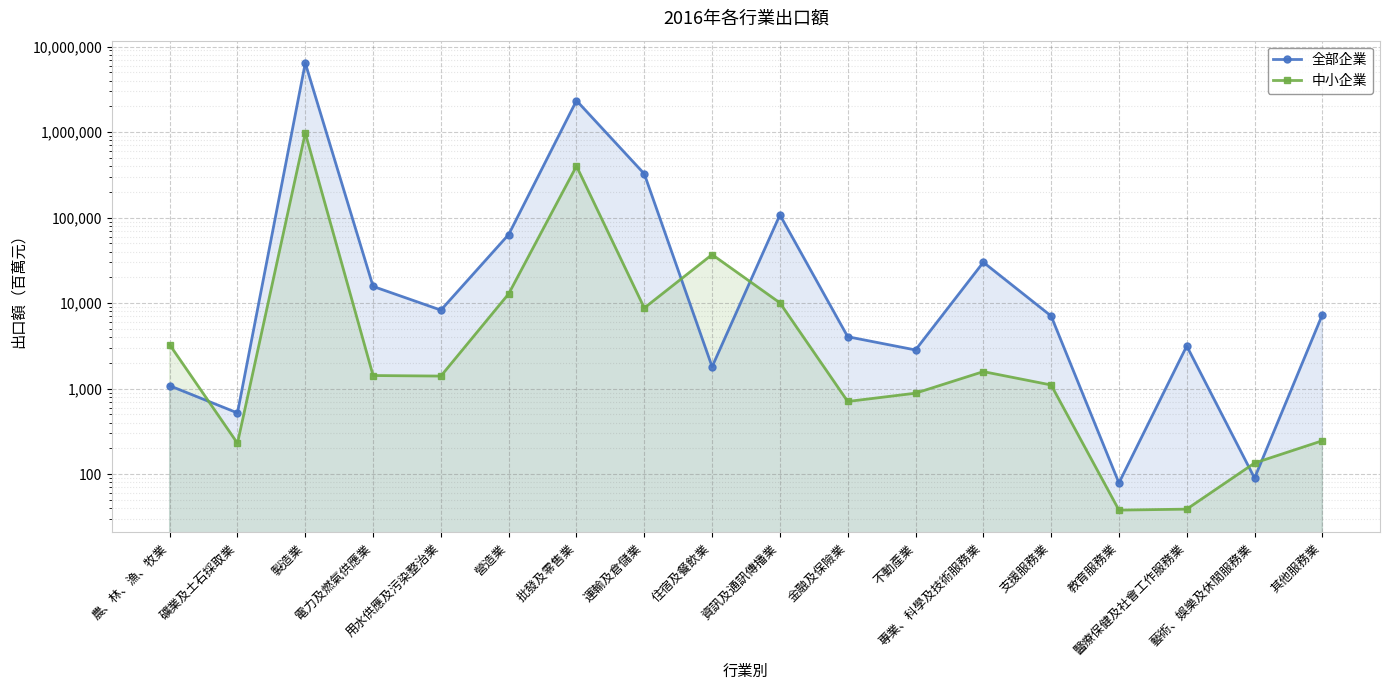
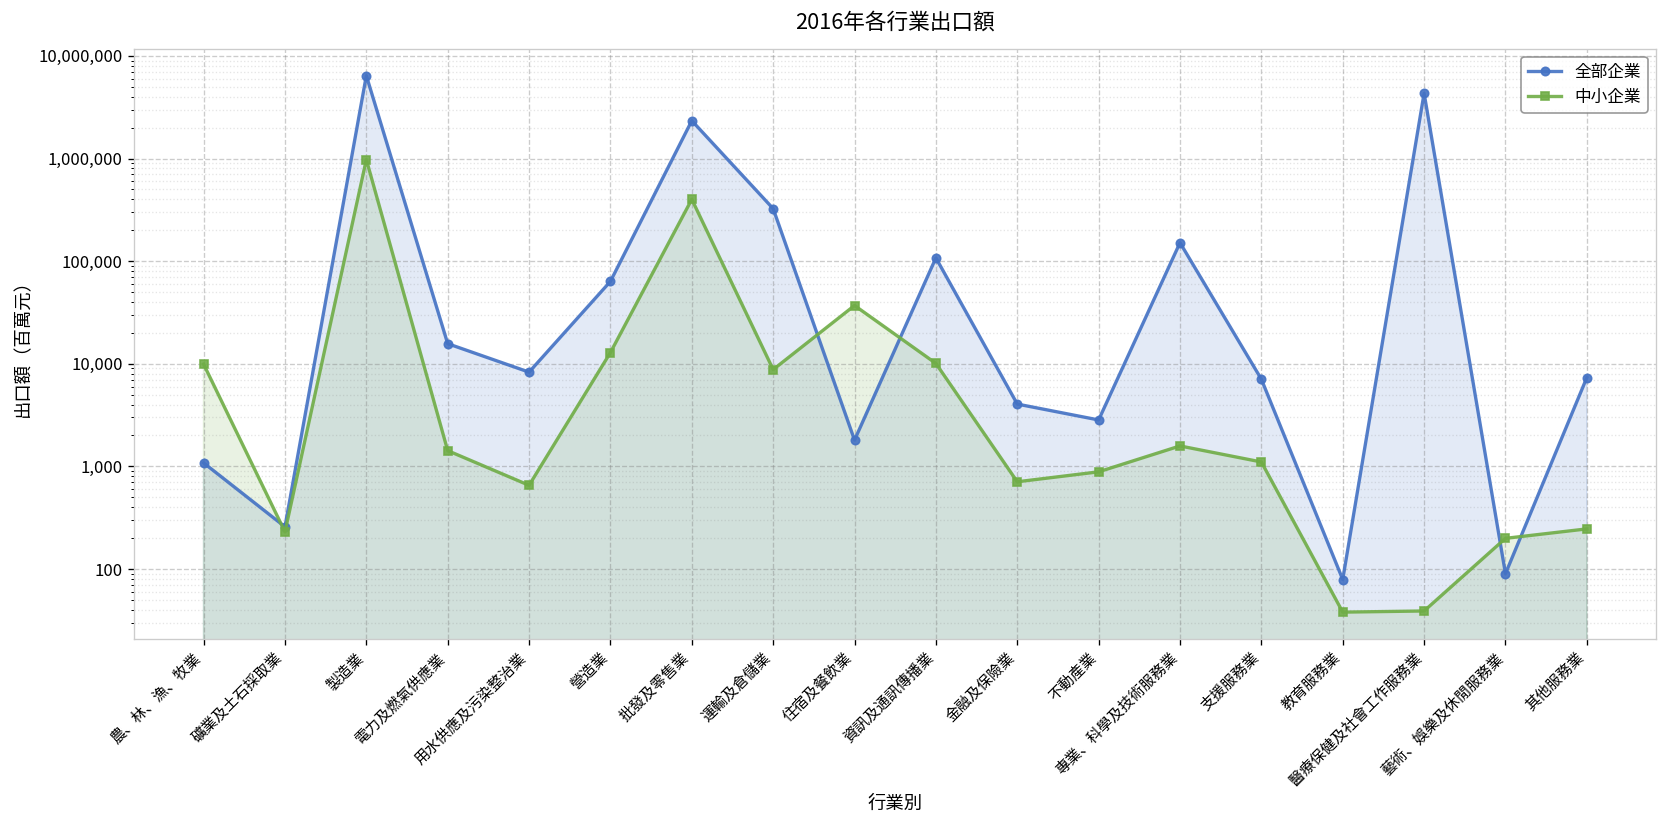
  {
    "全部企業": {
      "農、林、漁、牧業": "1,100",
-     "礦業及土石採取業": "500",
+     "礦業及土石採取業": "260",
      "製造業": "6,000,000",
      "電力及燃氣供應業": "16,000",
      "用水供應及污染整治業": "8,000",
      "營造業": "60,000",
      "批發及零售業": "2,300,000",
      "運輸及倉儲業": "320,000",
      "住宿及餐飲業": "1,800",
      "資訊及通訊傳播業": "110,000",
      "金融及保險業": "4,000",
      "不動產業": "2,800",
-     "專業、科學及技術服務業": "30,000",
+     "專業、科學及技術服務業": "150,000",
      "支援服務業": "7,000",
      "教育服務業": "80",
-     "醫療保健及社會工作服務業": "3,200",
+     "醫療保健及社會工作服務業": "4,000,000",
      "藝術、娛樂及休閒服務業": "90",
      "其他服務業": "7,000"
    },
    "中小企業": {
-     "農、林、漁、牧業": "3,300",
+     "農、林、漁、牧業": "10,000",
      "礦業及土石採取業": "230",
      "製造業": "1,000,000",
      "電力及燃氣供應業": "1,400",
-     "用水供應及污染整治業": "1,400",
+     "用水供應及污染整治業": "700",
      "營造業": "13,000",
      "批發及零售業": "400,000",
      "運輸及倉儲業": "9,000",
      "住宿及餐飲業": "37,000",
      "資訊及通訊傳播業": "10,000",
      "金融及保險業": "700",
      "不動產業": "900",
      "專業、科學及技術服務業": "1,600",
      "支援服務業": "1,100",
      "教育服務業": "40",
      "醫療保健及社會工作服務業": "40",
-     "藝術、娛樂及休閒服務業": "140",
+     "藝術、娛樂及休閒服務業": "200",
      "其他服務業": "250"
    }
  }
